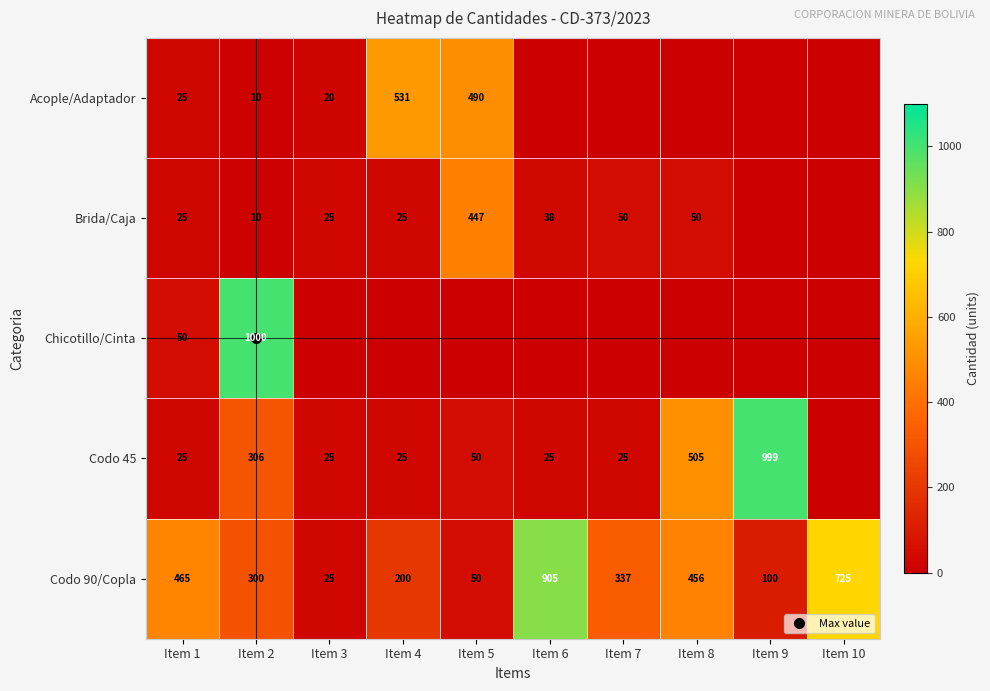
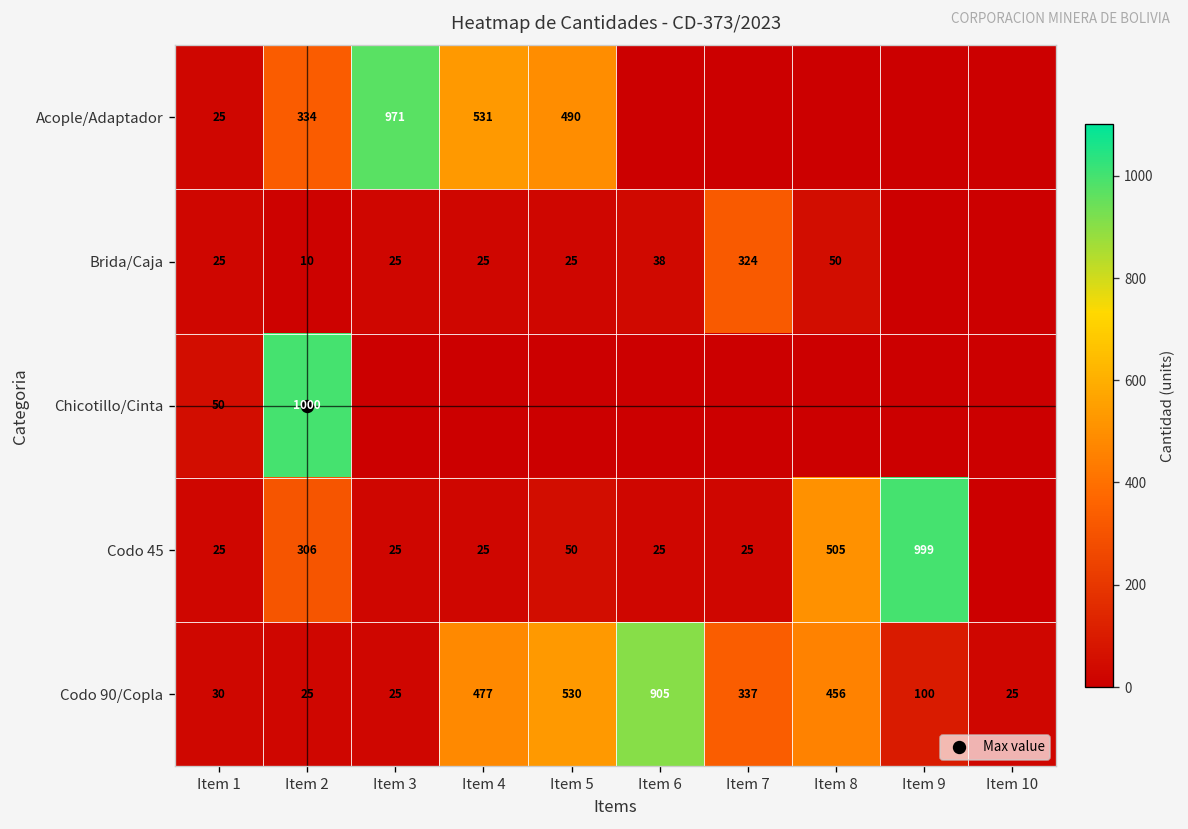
  {
    "Acople/Adaptador": {
      "Item 1": 25,
-     "Item 2": 10,
-     "Item 3": 20,
+     "Item 2": 334,
+     "Item 3": 971,
      "Item 4": 531,
      "Item 5": 490
    },
    "Brida/Caja": {
      "Item 1": 25,
      "Item 2": 10,
      "Item 3": 25,
      "Item 4": 25,
-     "Item 5": 447,
+     "Item 5": 25,
      "Item 6": 38,
-     "Item 7": 50,
+     "Item 7": 324,
      "Item 8": 50
    },
    "Chicotillo/Cinta": {
      "Item 1": 50
    },
    "Codo 45": {
      "Item 1": 25,
      "Item 2": 306,
      "Item 3": 25,
      "Item 4": 25,
      "Item 5": 50,
      "Item 6": 25,
      "Item 7": 25,
      "Item 8": 505,
      "Item 9": 999
    },
    "Codo 90/Copla": {
-     "Item 1": 465,
-     "Item 2": 300,
+     "Item 1": 30,
+     "Item 2": 25,
      "Item 3": 25,
-     "Item 4": 200,
-     "Item 5": 50,
+     "Item 4": 477,
+     "Item 5": 530,
      "Item 6": 905,
      "Item 7": 337,
      "Item 8": 456,
      "Item 9": 100,
-     "Item 10": 725
+     "Item 10": 25
    }
  }
